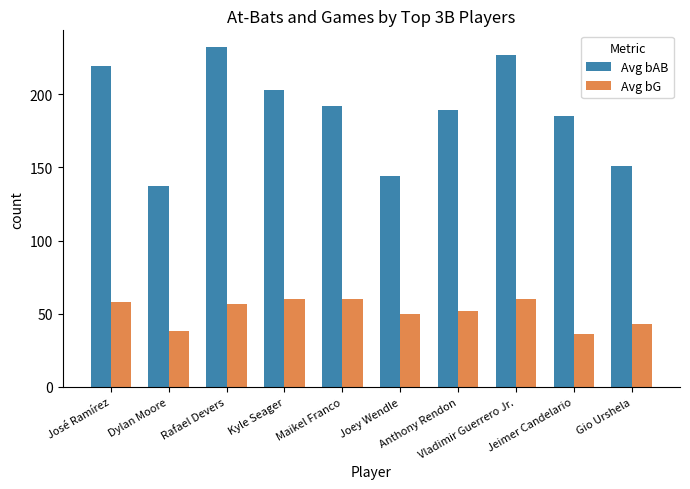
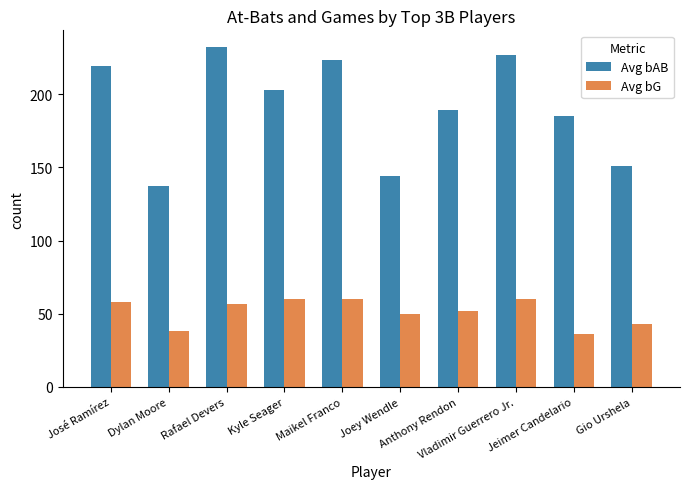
  {
    "Avg bAB": {
      "José Ramírez": 219,
      "Dylan Moore": 137,
      "Rafael Devers": 232,
      "Kyle Seager": 203,
-     "Maikel Franco": 192,
+     "Maikel Franco": 223,
      "Joey Wendle": 144,
      "Anthony Rendon": 189,
      "Vladimir Guerrero Jr.": 227,
      "Jeimer Candelario": 185,
      "Gio Urshela": 151
    },
    "Avg bG": {
      "José Ramírez": 58,
      "Dylan Moore": 38,
      "Rafael Devers": 57,
      "Kyle Seager": 60,
      "Maikel Franco": 60,
      "Joey Wendle": 50,
      "Anthony Rendon": 52,
      "Vladimir Guerrero Jr.": 60,
      "Jeimer Candelario": 36,
      "Gio Urshela": 43
    }
  }
